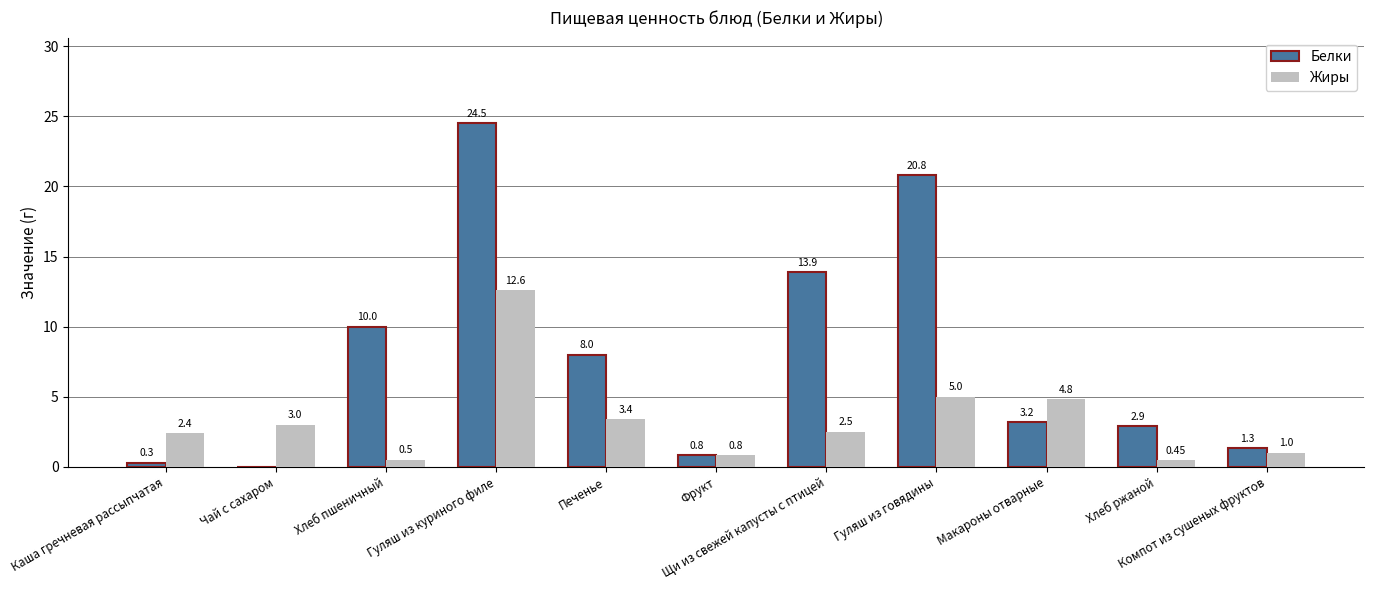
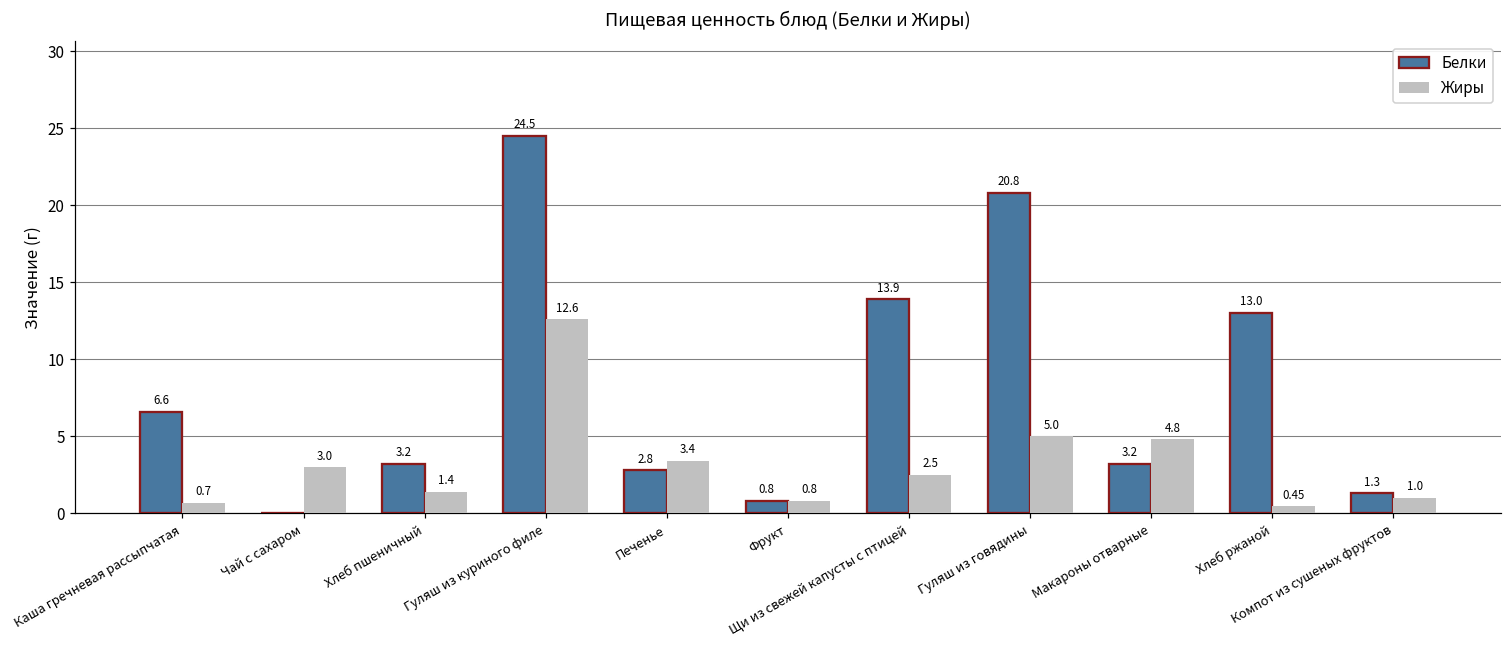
  {
    "Белки": {
-     "Каша гречневая рассыпчатая": 0.3,
-     "Хлеб пшеничный": 10.0,
+     "Каша гречневая рассыпчатая": 6.6,
+     "Хлеб пшеничный": 3.2,
      "Гуляш из куриного филе": 24.5,
-     "Печенье": 8.0,
+     "Печенье": 2.8,
      "Фрукт": 0.8,
      "Щи из свежей капусты с птицей": 13.9,
      "Гуляш из говядины": 20.8,
      "Макароны отварные": 3.2,
-     "Хлеб ржаной": 2.9,
+     "Хлеб ржаной": 13.0,
      "Компот из сушеных фруктов": 1.3
    },
    "Жиры": {
-     "Каша гречневая рассыпчатая": 2.4,
+     "Каша гречневая рассыпчатая": 0.7,
      "Чай с сахаром": 3.0,
-     "Хлеб пшеничный": 0.5,
+     "Хлеб пшеничный": 1.4,
      "Гуляш из куриного филе": 12.6,
      "Печенье": 3.4,
      "Фрукт": 0.8,
      "Щи из свежей капусты с птицей": 2.5,
      "Гуляш из говядины": 5.0,
      "Макароны отварные": 4.8,
      "Хлеб ржаной": 0.45,
      "Компот из сушеных фруктов": 1.0
    }
  }
